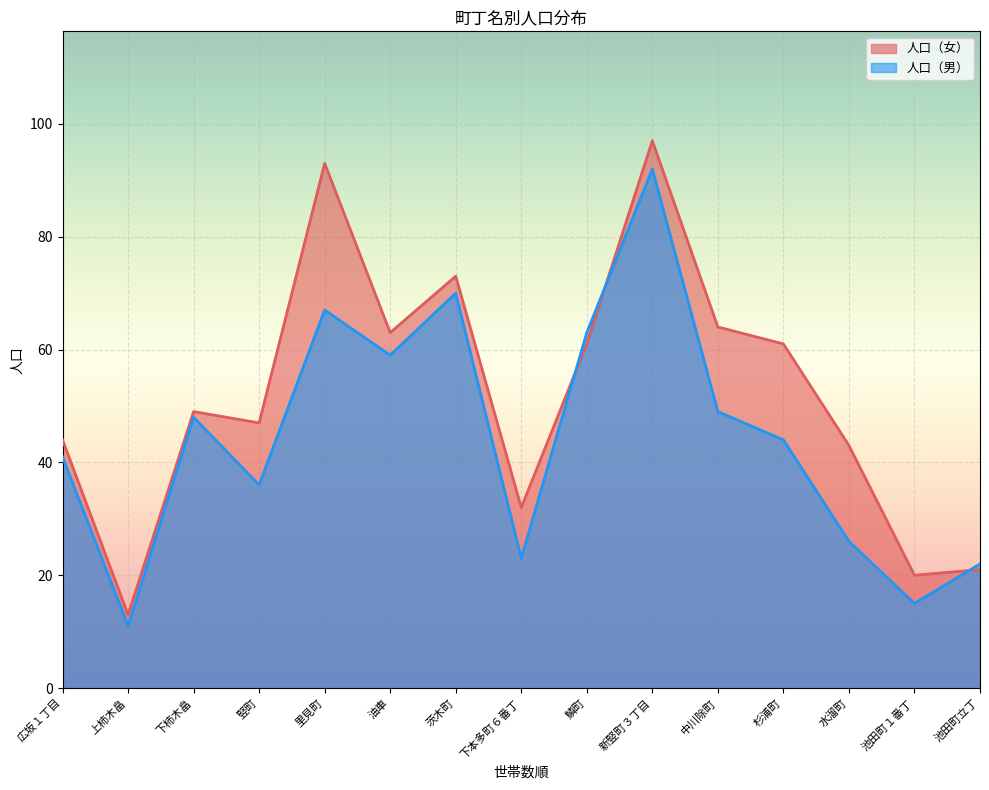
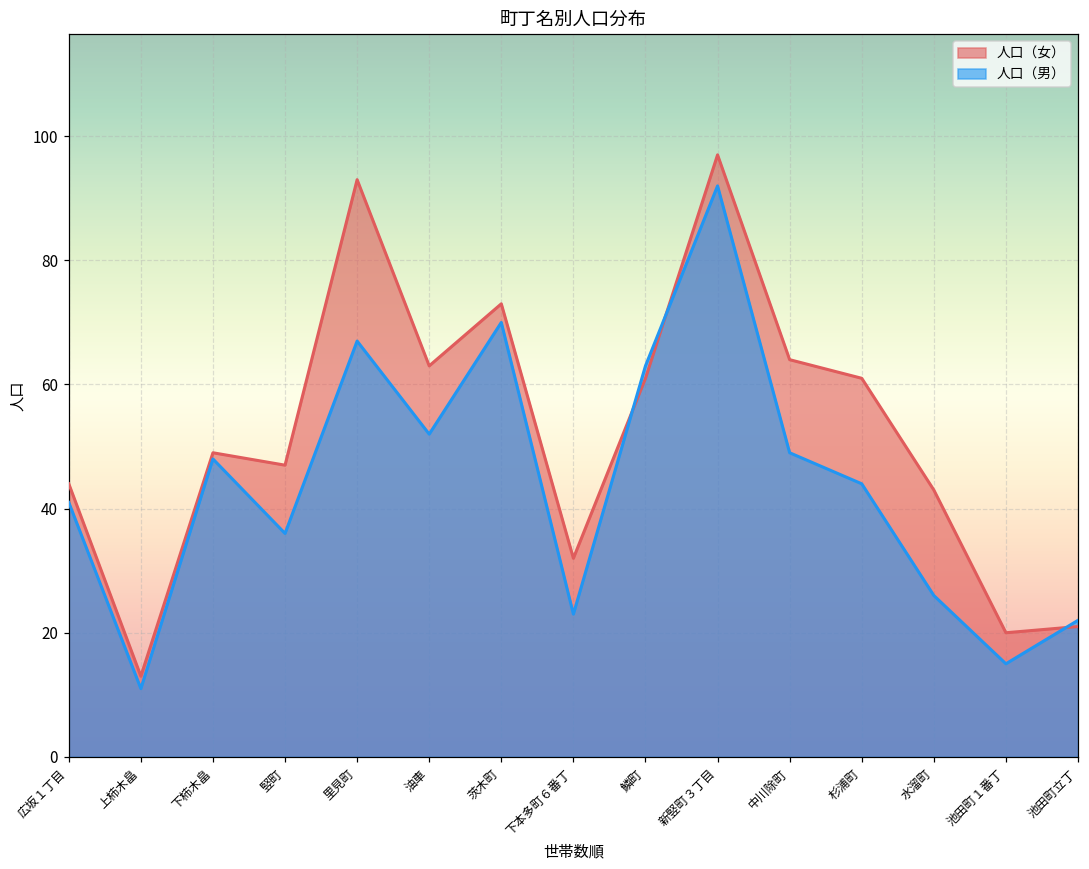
  {
    "人口（女）": {
      "広坂１丁目": 44,
      "上柿木畠": 13,
      "下柿木畠": 49,
      "竪町": 47,
      "里見町": 93,
      "油車": 63,
      "茨木町": 73,
      "下本多町６番丁": 32,
      "鱗町": 61,
      "新竪町３丁目": 97,
      "中川除町": 64,
      "杉浦町": 61,
      "水溜町": 43,
      "池田町１番丁": 20,
      "池田町立丁": 21
    },
    "人口（男）": {
      "広坂１丁目": 41,
      "上柿木畠": 11,
      "下柿木畠": 48,
      "竪町": 36,
      "里見町": 67,
-     "油車": 59,
+     "油車": 52,
      "茨木町": 70,
      "下本多町６番丁": 23,
      "鱗町": 63,
      "新竪町３丁目": 92,
      "中川除町": 49,
      "杉浦町": 44,
      "水溜町": 26,
      "池田町１番丁": 15,
      "池田町立丁": 22
    }
  }
